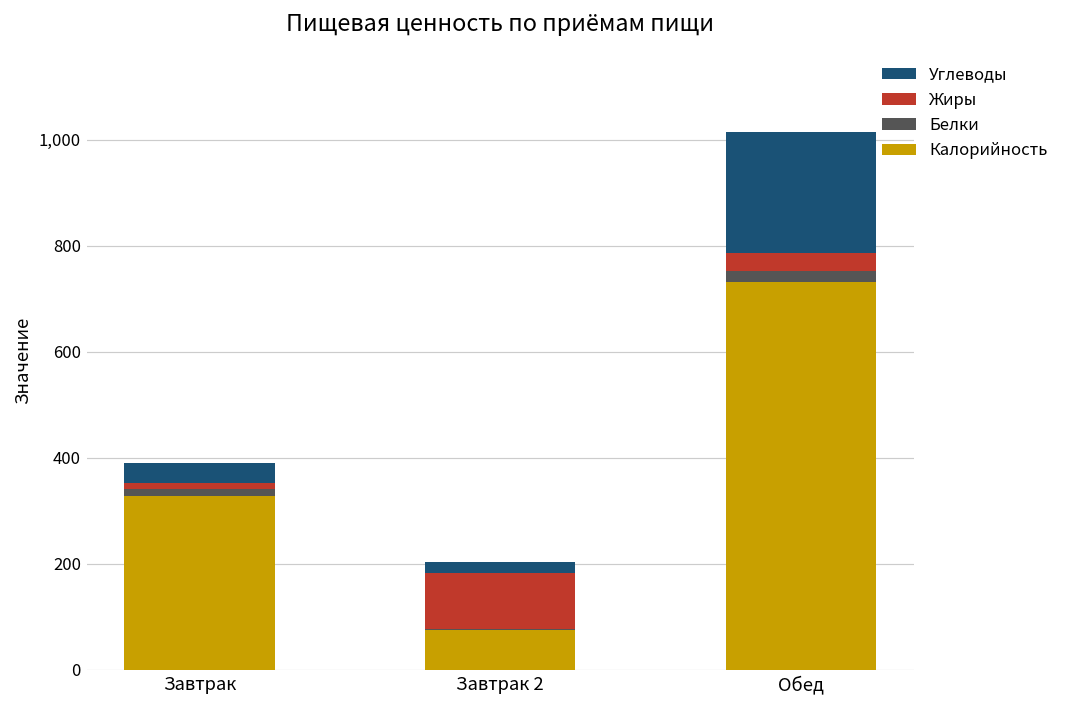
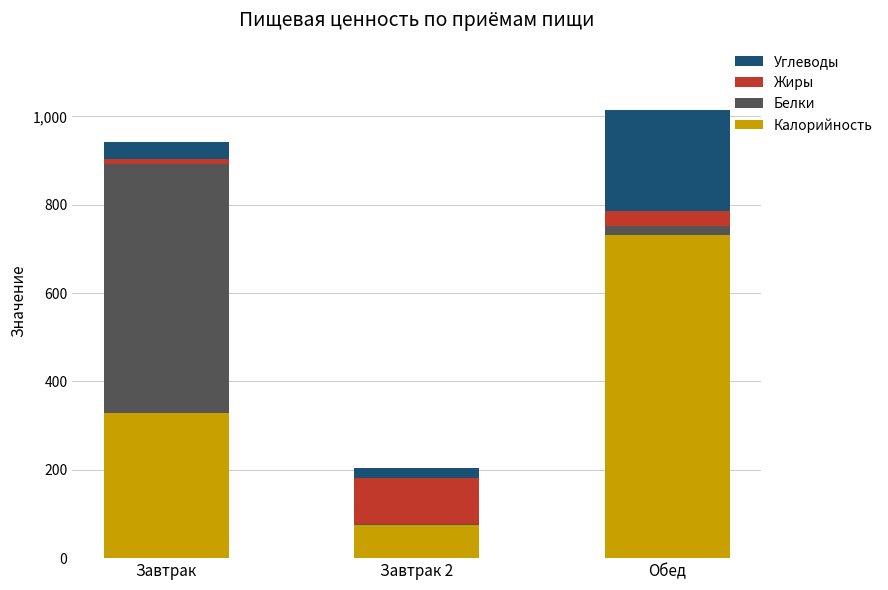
  {
    "Калорийность": {
      "Завтрак": 330,
      "Завтрак 2": 80,
      "Обед": 730
    },
    "Белки": {
-     "Завтрак": 10,
+     "Завтрак": 570,
      "Обед": 20
    },
    "Жиры": {
      "Завтрак": 10,
      "Завтрак 2": 110,
      "Обед": 30
    },
    "Углеводы": {
      "Завтрак": 40,
      "Завтрак 2": 20,
      "Обед": 230
    }
  }
